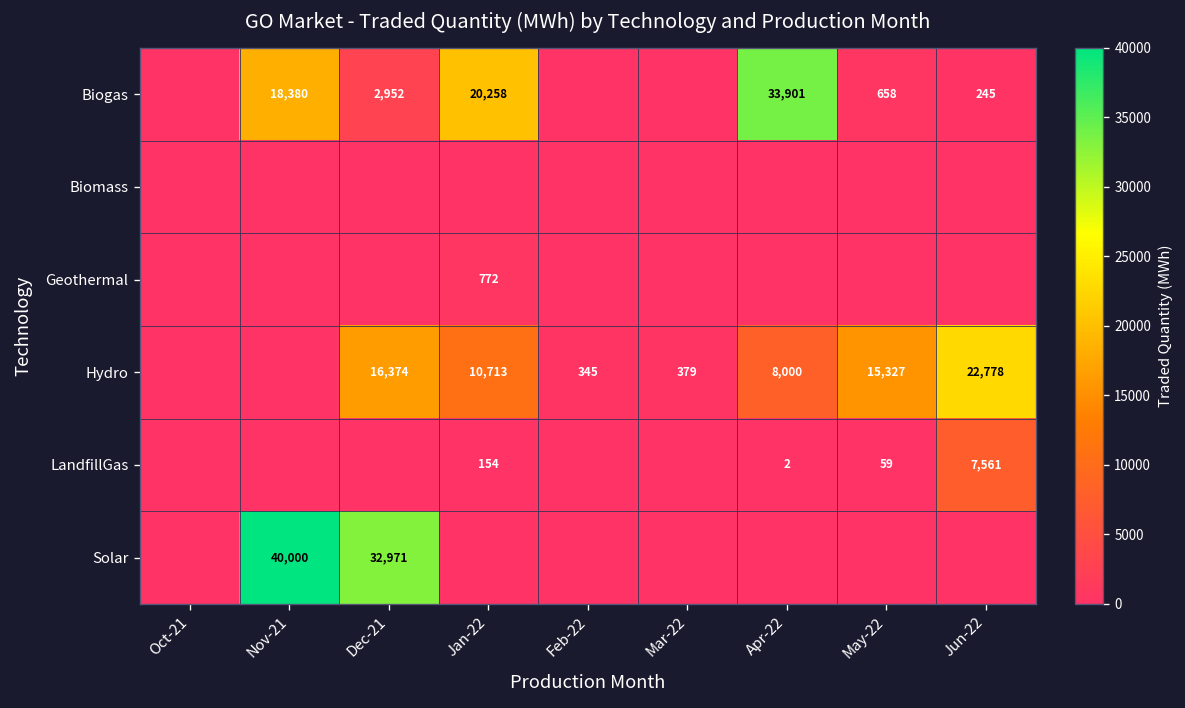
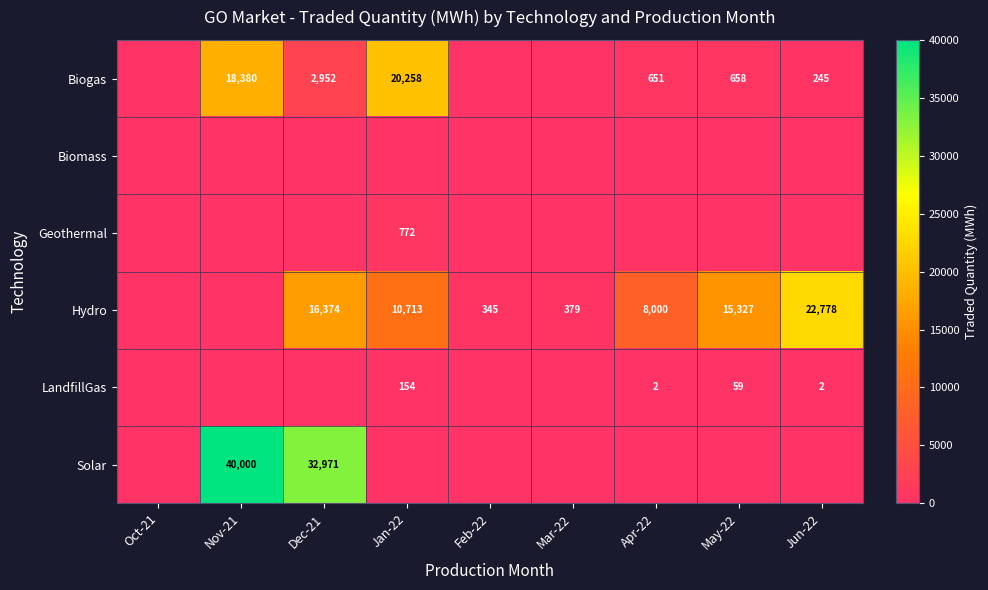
  {
    "Biogas": {
      "Nov-21": "18,380",
      "Dec-21": "2,952",
      "Jan-22": "20,258",
-     "Apr-22": "33,901",
+     "Apr-22": "651",
      "May-22": "658",
      "Jun-22": "245"
    },
    "Geothermal": {
      "Jan-22": "772"
    },
    "Hydro": {
      "Dec-21": "16,374",
      "Jan-22": "10,713",
      "Feb-22": "345",
      "Mar-22": "379",
      "Apr-22": "8,000",
      "May-22": "15,327",
      "Jun-22": "22,778"
    },
    "LandfillGas": {
      "Jan-22": "154",
      "Apr-22": "2",
      "May-22": "59",
-     "Jun-22": "7,561"
+     "Jun-22": "2"
    },
    "Solar": {
      "Nov-21": "40,000",
      "Dec-21": "32,971"
    }
  }
